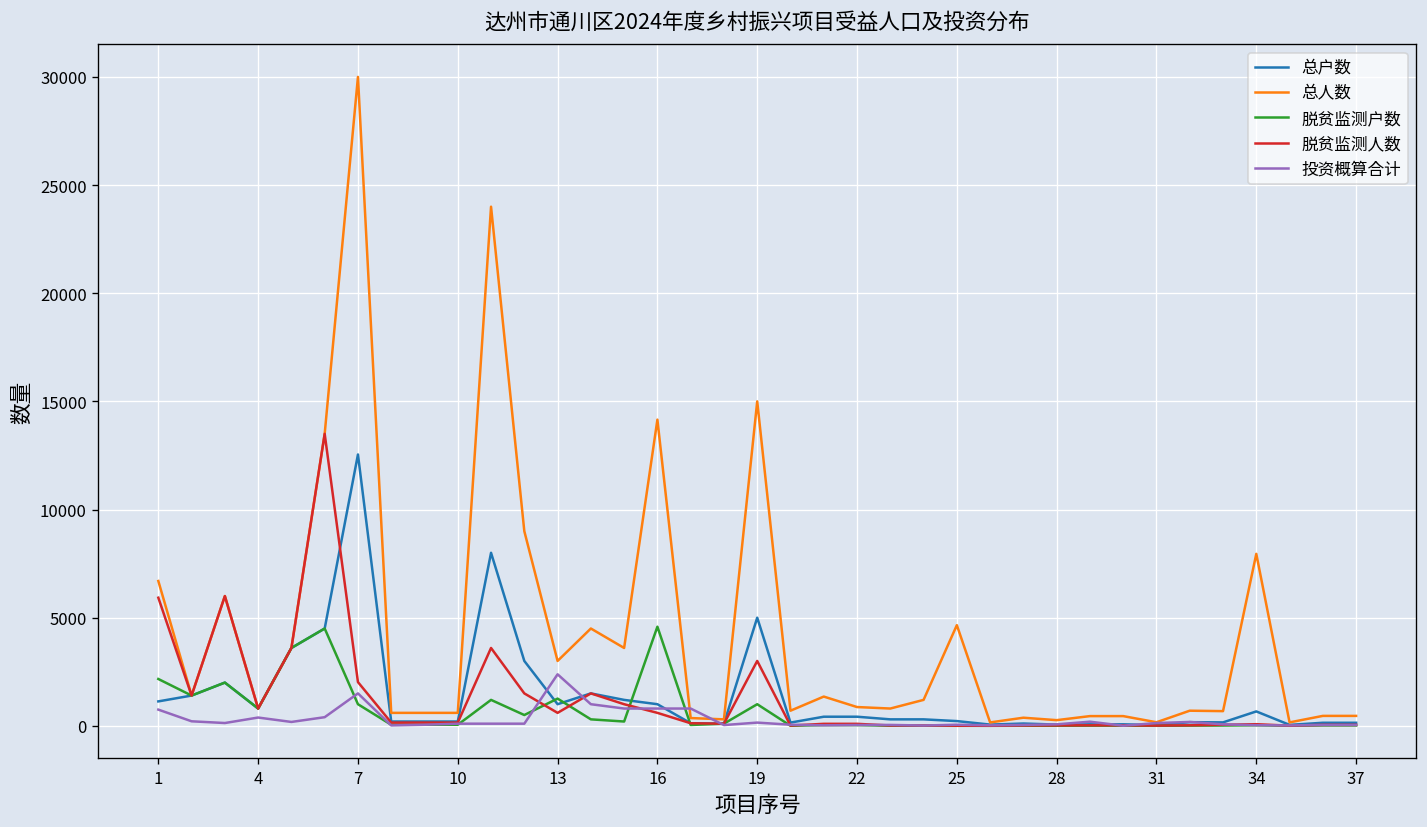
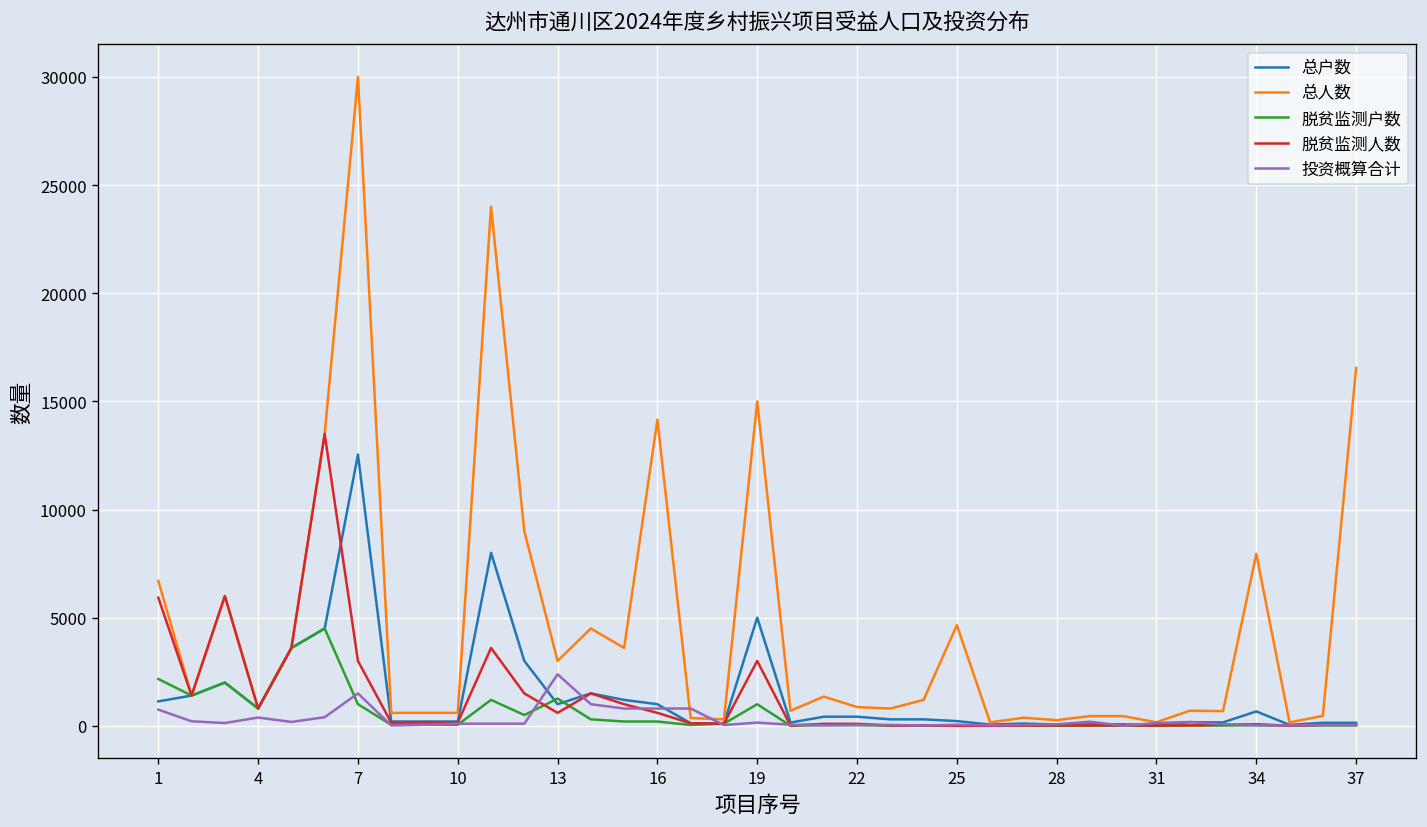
  {
    "总户数": {
      "1": 1100,
      "7": 12500,
      "13": 1000,
      "16": 1000,
      "19": 5000,
      "22": 400,
      "25": 200,
      "34": 700
    },
    "总人数": {
      "1": 6700,
      "7": 30000,
      "10": 600,
      "13": 3000,
      "16": 14200,
      "19": 15000,
      "22": 900,
      "25": 4700,
      "28": 300,
      "34": 8000,
-     "37": 500
+     "37": 16500
    },
    "脱贫监测户数": {
      "1": 2200,
      "7": 1000,
      "13": 1300,
-     "16": 4600,
+     "16": 200,
      "19": 1000
    },
    "脱贫监测人数": {
      "1": 5900,
-     "7": 2000,
+     "7": 3000,
      "13": 600,
      "16": 600,
      "19": 3000
    },
    "投资概算合计": {
      "1": 800,
      "4": 400,
      "7": 1500,
      "13": 2400,
      "16": 800,
      "19": 200
    }
  }
